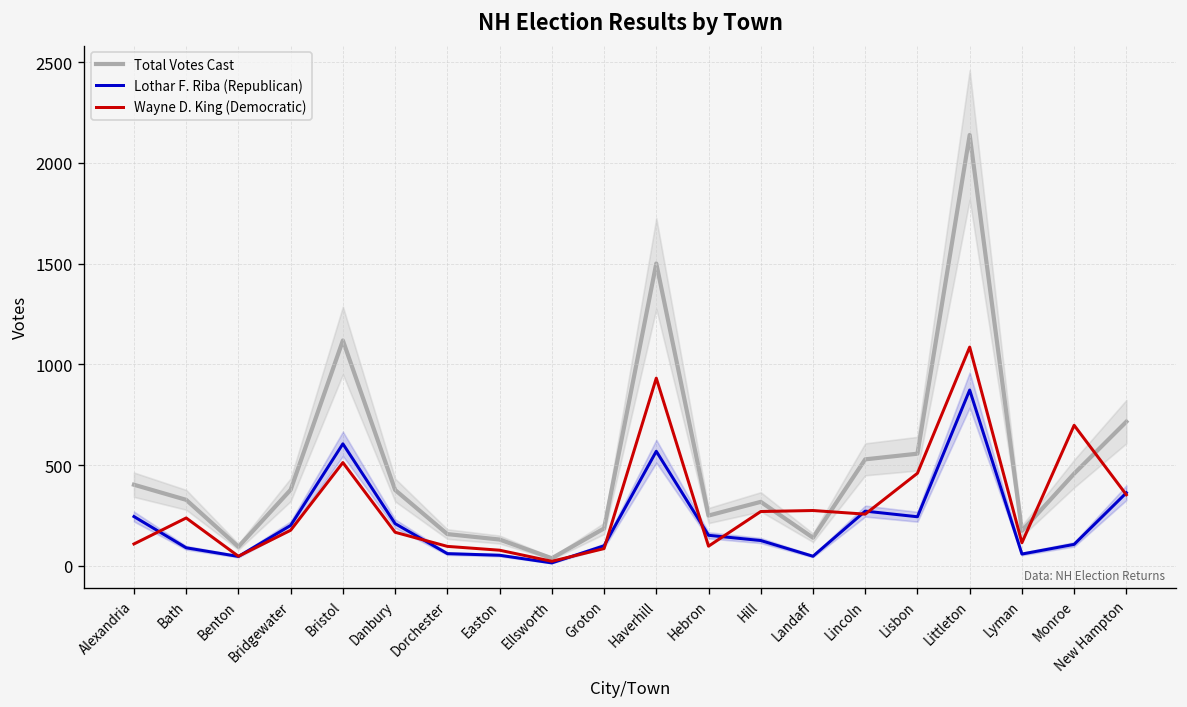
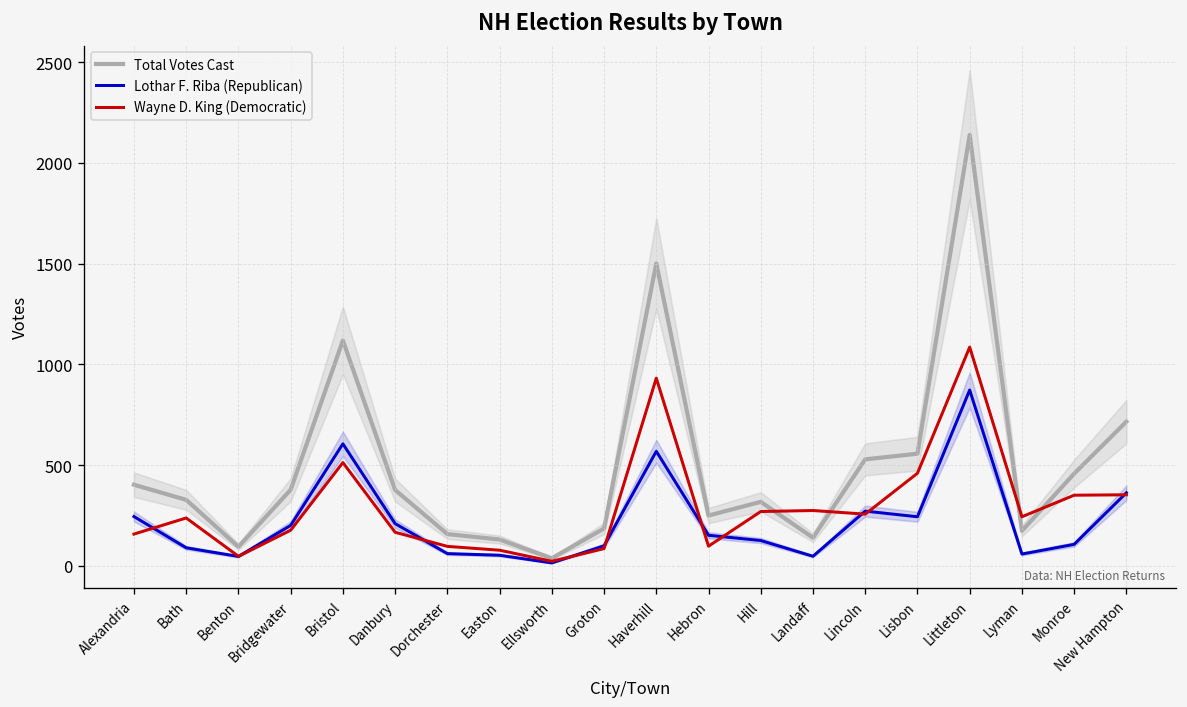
  {
    "Wayne D. King (Democratic)": {
-     "Alexandria": 110,
+     "Alexandria": 160,
      "Bath": 240,
      "Bridgewater": 180,
      "Bristol": 510,
      "Danbury": 170,
      "Dorchester": 100,
      "Easton": 80,
      "Haverhill": 930,
      "Hebron": 100,
      "Hill": 270,
      "Landaff": 280,
      "Lisbon": 460,
      "Littleton": 1090,
-     "Lyman": 120,
-     "Monroe": 700
+     "Lyman": 240,
+     "Monroe": 350
    }
  }
